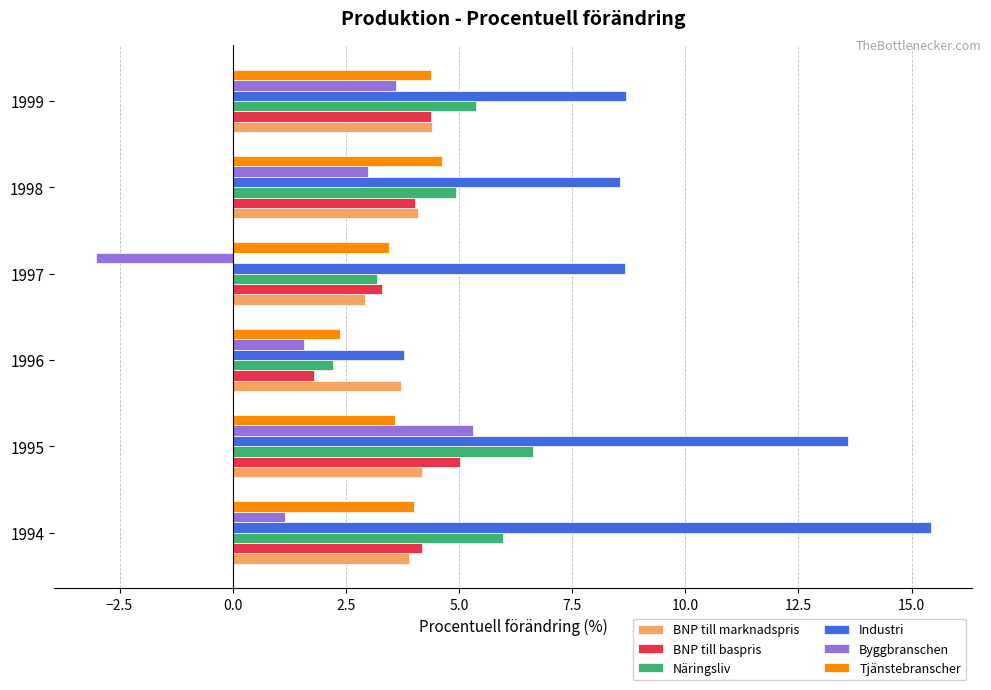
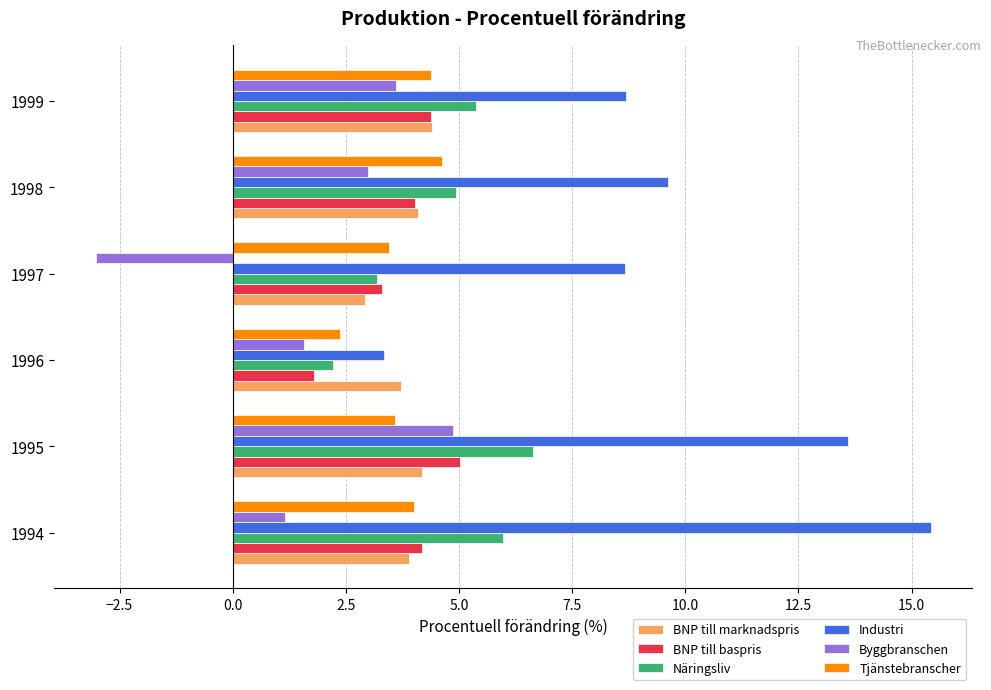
  {
    "BNP till marknadspris": {
      "1999": 4.4,
      "1998": 4.1,
      "1997": 2.9,
      "1996": 3.7,
      "1995": 4.2,
      "1994": 3.9
    },
    "BNP till baspris": {
      "1999": 4.4,
      "1998": 4.0,
      "1997": 3.3,
      "1996": 1.8,
      "1995": 5.0,
      "1994": 4.2
    },
    "Näringsliv": {
      "1999": 5.4,
      "1998": 4.9,
      "1997": 3.2,
      "1996": 2.2,
      "1995": 6.6,
      "1994": 6.0
    },
    "Industri": {
      "1999": 8.7,
-     "1998": 8.6,
+     "1998": 9.6,
      "1997": 8.7,
-     "1996": 3.8,
+     "1996": 3.3,
      "1995": 13.6,
      "1994": 15.4
    },
    "Byggbranschen": {
      "1999": 3.6,
      "1998": 3.0,
      "1997": -3.0,
      "1996": 1.6,
-     "1995": 5.3,
+     "1995": 4.9,
      "1994": 1.1
    },
    "Tjänstebranscher": {
      "1999": 4.4,
      "1998": 4.6,
      "1997": 3.4,
      "1996": 2.4,
      "1995": 3.6,
      "1994": 4.0
    }
  }
